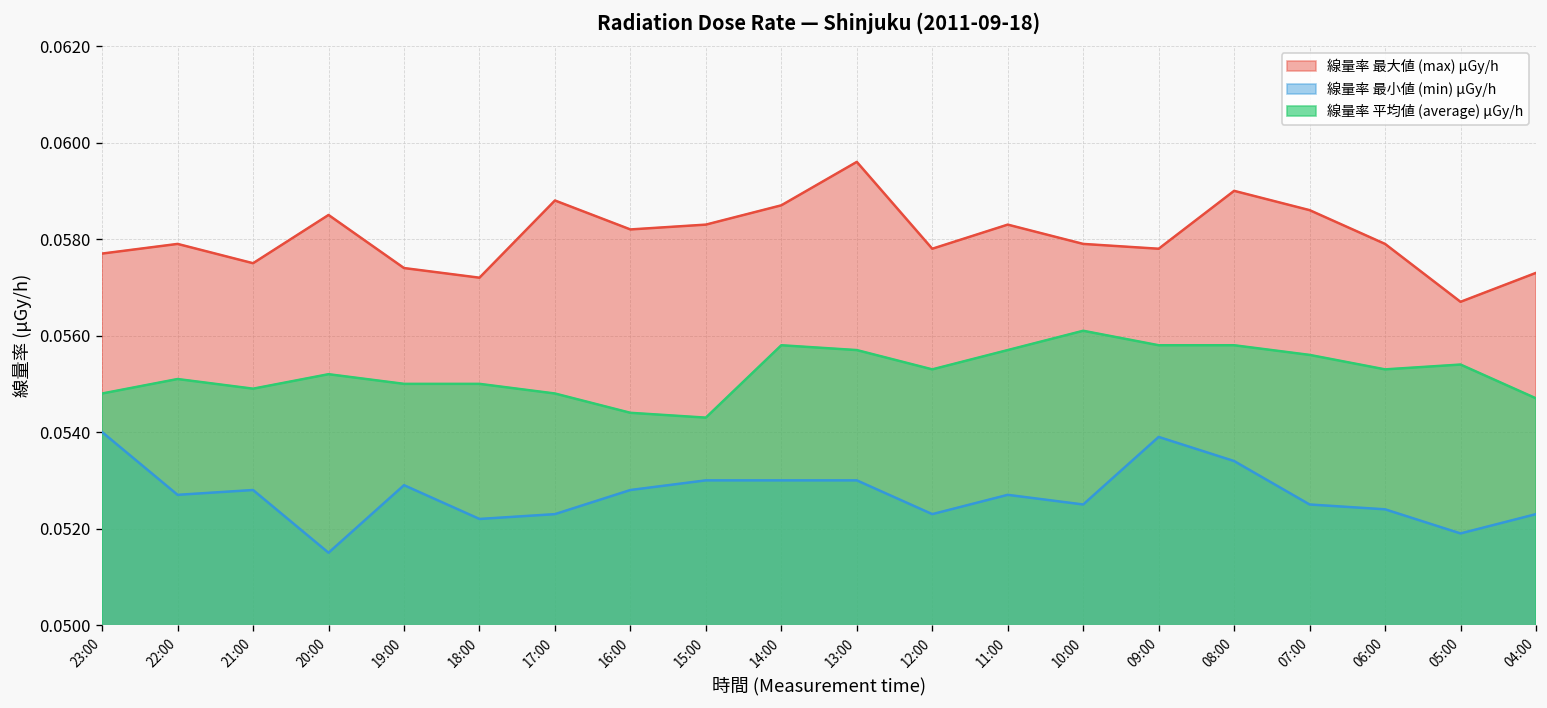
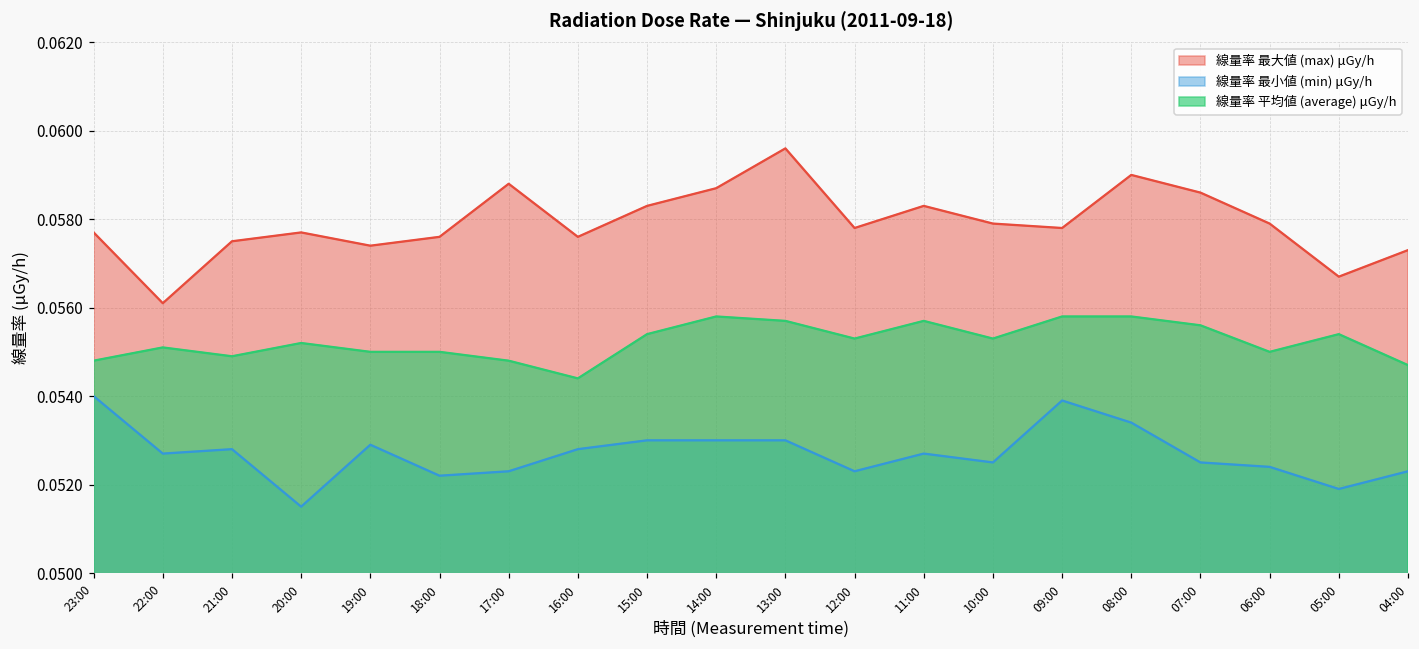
  {
    "線量率 最大値 (max) μGy/h": {
      "23:00": 0.0577,
-     "22:00": 0.0579,
+     "22:00": 0.0561,
      "21:00": 0.0575,
-     "20:00": 0.0585,
+     "20:00": 0.0577,
      "19:00": 0.0574,
-     "18:00": 0.0572,
+     "18:00": 0.0576,
      "17:00": 0.0588,
-     "16:00": 0.0582,
+     "16:00": 0.0576,
      "15:00": 0.0583,
      "14:00": 0.0587,
      "13:00": 0.0596,
      "12:00": 0.0578,
      "11:00": 0.0583,
      "10:00": 0.0579,
      "09:00": 0.0578,
      "08:00": 0.0590,
      "07:00": 0.0586,
      "06:00": 0.0579,
      "05:00": 0.0567,
      "04:00": 0.0573
    },
    "線量率 最小値 (min) μGy/h": {
      "23:00": 0.0540,
      "22:00": 0.0527,
      "21:00": 0.0528,
      "20:00": 0.0515,
      "19:00": 0.0529,
      "18:00": 0.0522,
      "17:00": 0.0523,
      "16:00": 0.0528,
      "15:00": 0.0530,
      "14:00": 0.0530,
      "13:00": 0.0530,
      "12:00": 0.0523,
      "11:00": 0.0527,
      "10:00": 0.0525,
      "09:00": 0.0539,
      "08:00": 0.0534,
      "07:00": 0.0525,
      "06:00": 0.0524,
      "05:00": 0.0519,
      "04:00": 0.0523
    },
    "線量率 平均値 (average) μGy/h": {
      "23:00": 0.0548,
      "22:00": 0.0551,
      "21:00": 0.0549,
      "20:00": 0.0552,
      "19:00": 0.0550,
      "18:00": 0.0550,
      "17:00": 0.0548,
      "16:00": 0.0544,
-     "15:00": 0.0543,
+     "15:00": 0.0554,
      "14:00": 0.0558,
      "13:00": 0.0557,
      "12:00": 0.0553,
      "11:00": 0.0557,
-     "10:00": 0.0561,
+     "10:00": 0.0553,
      "09:00": 0.0558,
      "08:00": 0.0558,
      "07:00": 0.0556,
-     "06:00": 0.0553,
+     "06:00": 0.0550,
      "05:00": 0.0554,
      "04:00": 0.0547
    }
  }
